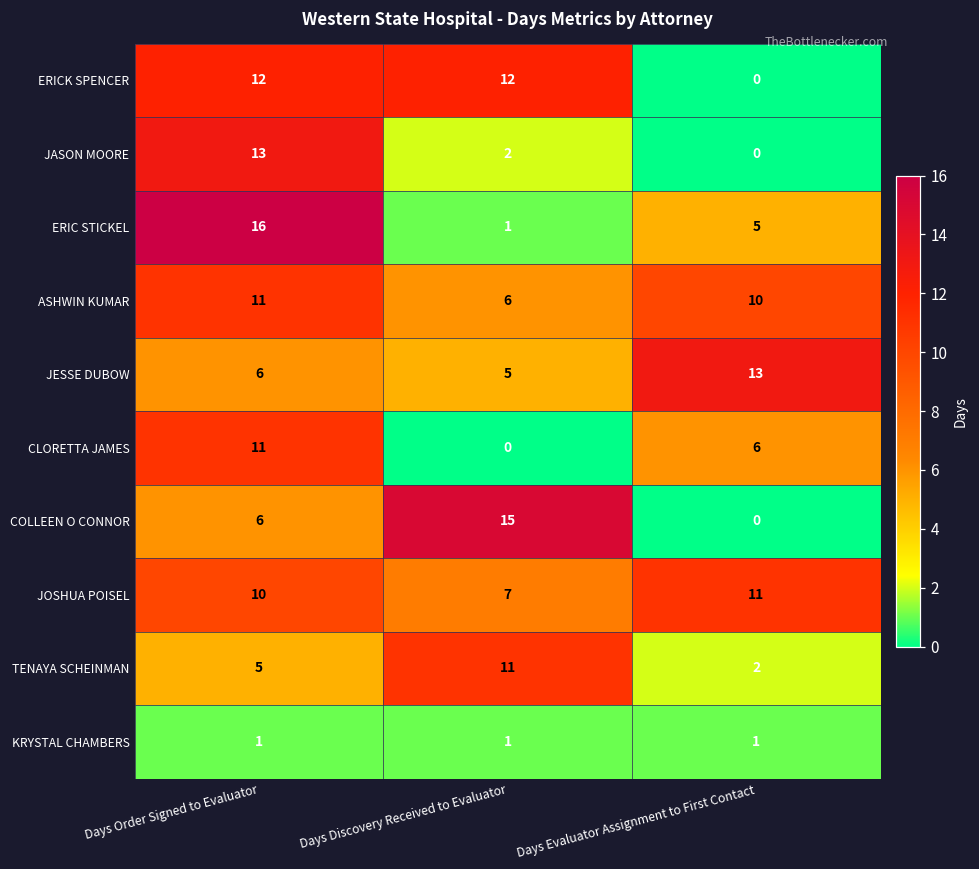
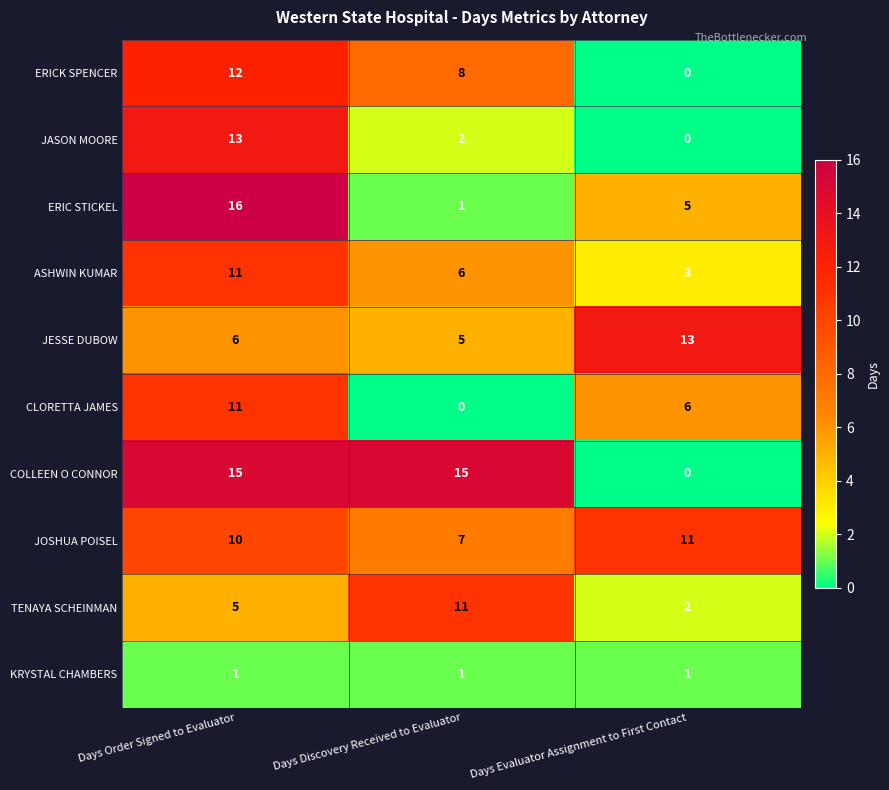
  {
    "ERICK SPENCER": {
      "Days Order Signed to Evaluator": 12,
-     "Days Discovery Received to Evaluator": 12,
+     "Days Discovery Received to Evaluator": 8,
      "Days Evaluator Assignment to First Contact": 0
    },
    "JASON MOORE": {
      "Days Order Signed to Evaluator": 13,
      "Days Discovery Received to Evaluator": 2,
      "Days Evaluator Assignment to First Contact": 0
    },
    "ERIC STICKEL": {
      "Days Order Signed to Evaluator": 16,
      "Days Discovery Received to Evaluator": 1,
      "Days Evaluator Assignment to First Contact": 5
    },
    "ASHWIN KUMAR": {
      "Days Order Signed to Evaluator": 11,
      "Days Discovery Received to Evaluator": 6,
-     "Days Evaluator Assignment to First Contact": 10
+     "Days Evaluator Assignment to First Contact": 3
    },
    "JESSE DUBOW": {
      "Days Order Signed to Evaluator": 6,
      "Days Discovery Received to Evaluator": 5,
      "Days Evaluator Assignment to First Contact": 13
    },
    "CLORETTA JAMES": {
      "Days Order Signed to Evaluator": 11,
      "Days Discovery Received to Evaluator": 0,
      "Days Evaluator Assignment to First Contact": 6
    },
    "COLLEEN O CONNOR": {
-     "Days Order Signed to Evaluator": 6,
+     "Days Order Signed to Evaluator": 15,
      "Days Discovery Received to Evaluator": 15,
      "Days Evaluator Assignment to First Contact": 0
    },
    "JOSHUA POISEL": {
      "Days Order Signed to Evaluator": 10,
      "Days Discovery Received to Evaluator": 7,
      "Days Evaluator Assignment to First Contact": 11
    },
    "TENAYA SCHEINMAN": {
      "Days Order Signed to Evaluator": 5,
      "Days Discovery Received to Evaluator": 11,
      "Days Evaluator Assignment to First Contact": 2
    },
    "KRYSTAL CHAMBERS": {
      "Days Order Signed to Evaluator": 1,
      "Days Discovery Received to Evaluator": 1,
      "Days Evaluator Assignment to First Contact": 1
    }
  }
